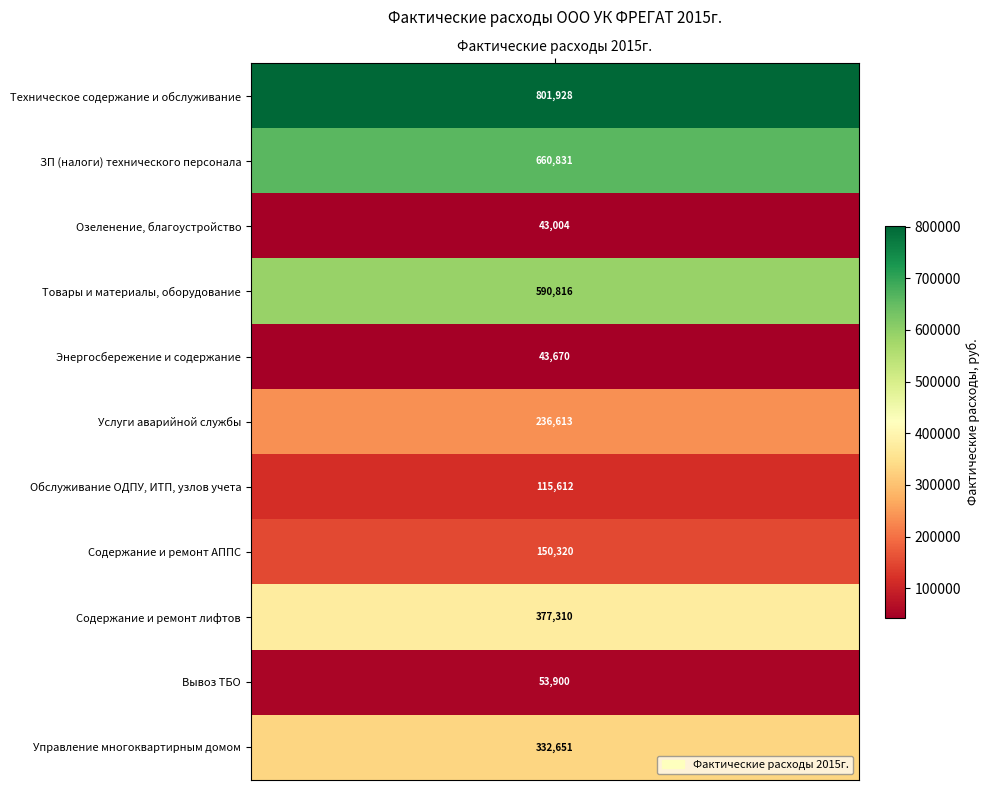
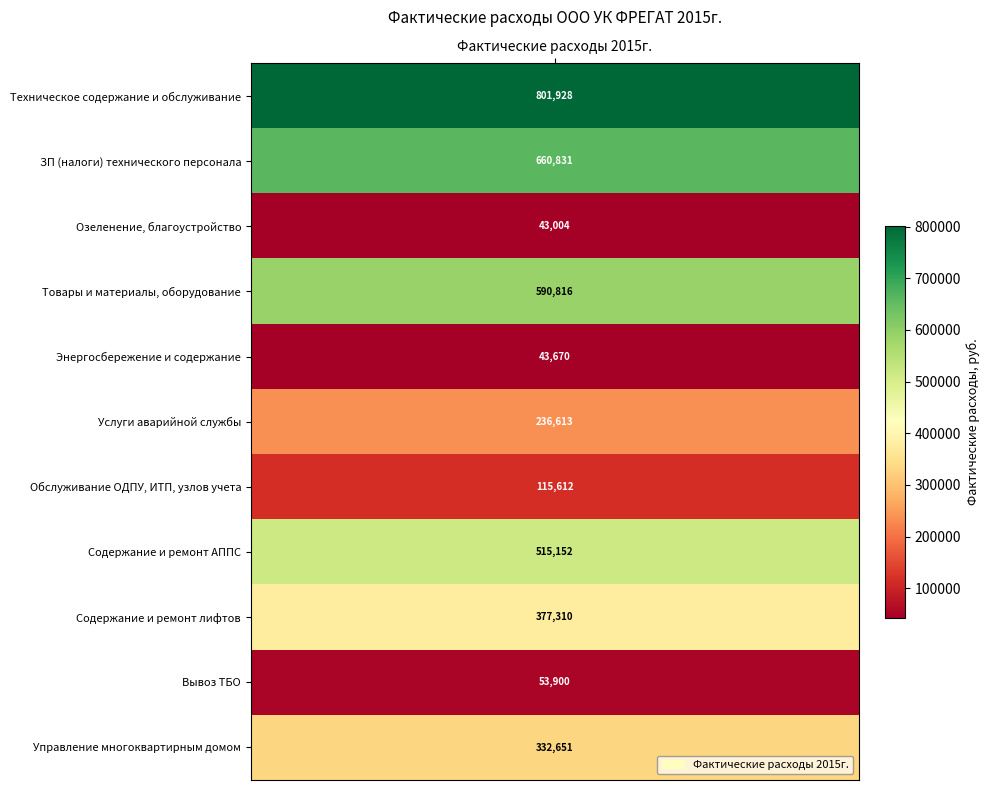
  {
    "Техническое содержание и обслуживание": {
      "Фактические расходы 2015г.": "801,928"
    },
    "ЗП (налоги) технического персонала": {
      "Фактические расходы 2015г.": "660,831"
    },
    "Озеленение, благоустройство": {
      "Фактические расходы 2015г.": "43,004"
    },
    "Товары и материалы, оборудование": {
      "Фактические расходы 2015г.": "590,816"
    },
    "Энергосбережение и содержание": {
      "Фактические расходы 2015г.": "43,670"
    },
    "Услуги аварийной службы": {
      "Фактические расходы 2015г.": "236,613"
    },
    "Обслуживание ОДПУ, ИТП, узлов учета": {
      "Фактические расходы 2015г.": "115,612"
    },
    "Содержание и ремонт АППС": {
-     "Фактические расходы 2015г.": "150,320"
+     "Фактические расходы 2015г.": "515,152"
    },
    "Содержание и ремонт лифтов": {
      "Фактические расходы 2015г.": "377,310"
    },
    "Вывоз ТБО": {
      "Фактические расходы 2015г.": "53,900"
    },
    "Управление многоквартирным домом": {
      "Фактические расходы 2015г.": "332,651"
    }
  }
